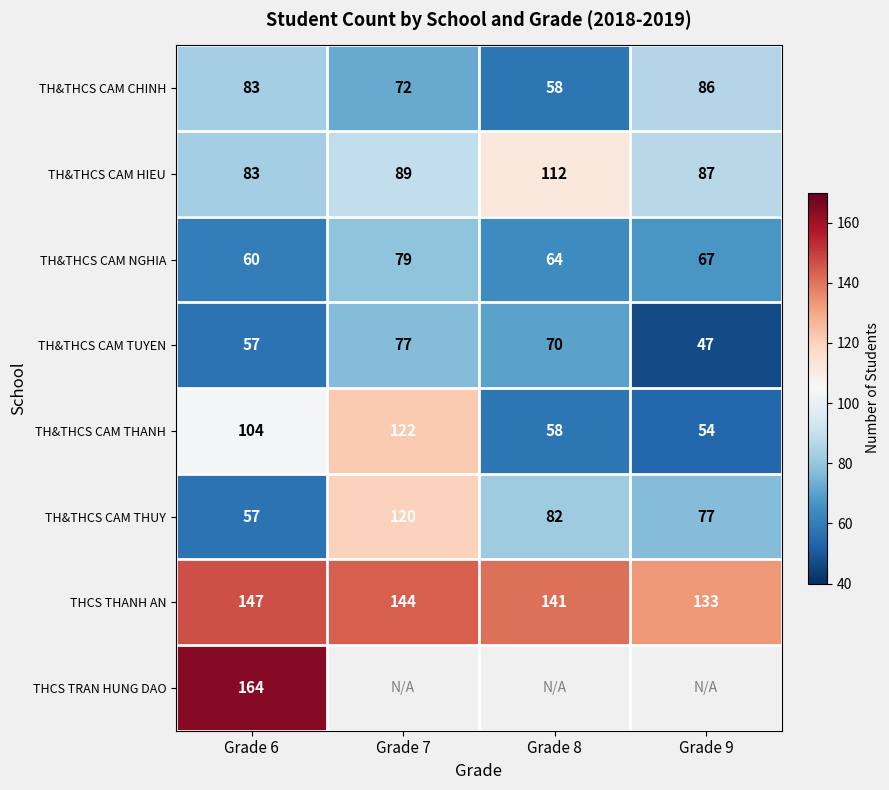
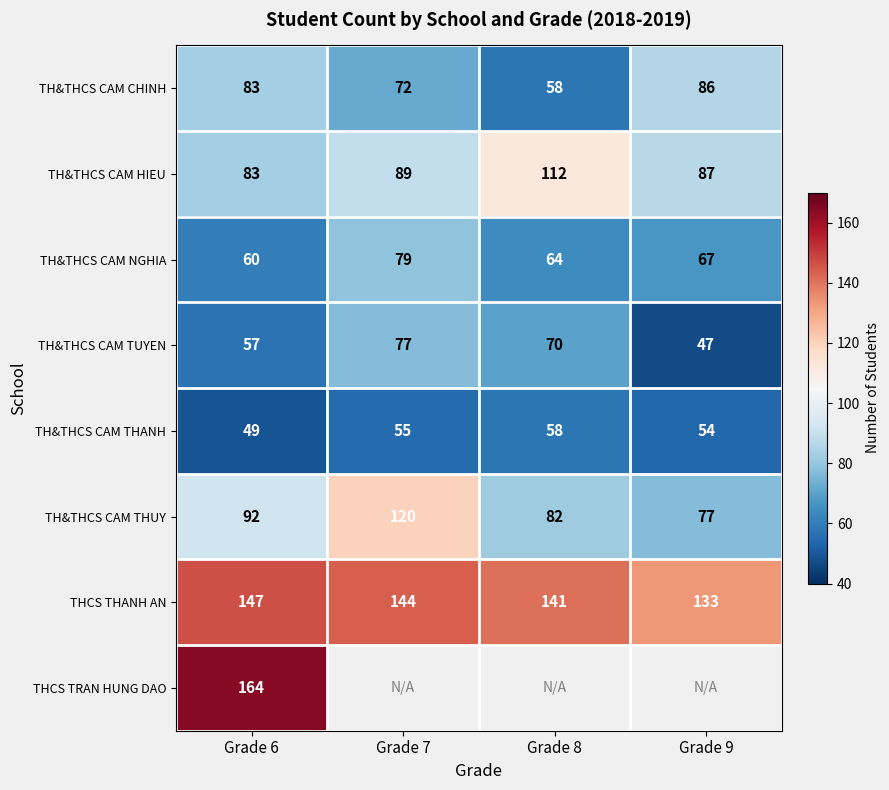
  {
    "TH&THCS CAM CHINH": {
      "Grade 6": 83,
      "Grade 7": 72,
      "Grade 8": 58,
      "Grade 9": 86
    },
    "TH&THCS CAM HIEU": {
      "Grade 6": 83,
      "Grade 7": 89,
      "Grade 8": 112,
      "Grade 9": 87
    },
    "TH&THCS CAM NGHIA": {
      "Grade 6": 60,
      "Grade 7": 79,
      "Grade 8": 64,
      "Grade 9": 67
    },
    "TH&THCS CAM TUYEN": {
      "Grade 6": 57,
      "Grade 7": 77,
      "Grade 8": 70,
      "Grade 9": 47
    },
    "TH&THCS CAM THANH": {
-     "Grade 6": 104,
-     "Grade 7": 122,
+     "Grade 6": 49,
+     "Grade 7": 55,
      "Grade 8": 58,
      "Grade 9": 54
    },
    "TH&THCS CAM THUY": {
-     "Grade 6": 57,
+     "Grade 6": 92,
      "Grade 7": 120,
      "Grade 8": 82,
      "Grade 9": 77
    },
    "THCS THANH AN": {
      "Grade 6": 147,
      "Grade 7": 144,
      "Grade 8": 141,
      "Grade 9": 133
    },
    "THCS TRAN HUNG DAO": {
      "Grade 6": 164
    }
  }
